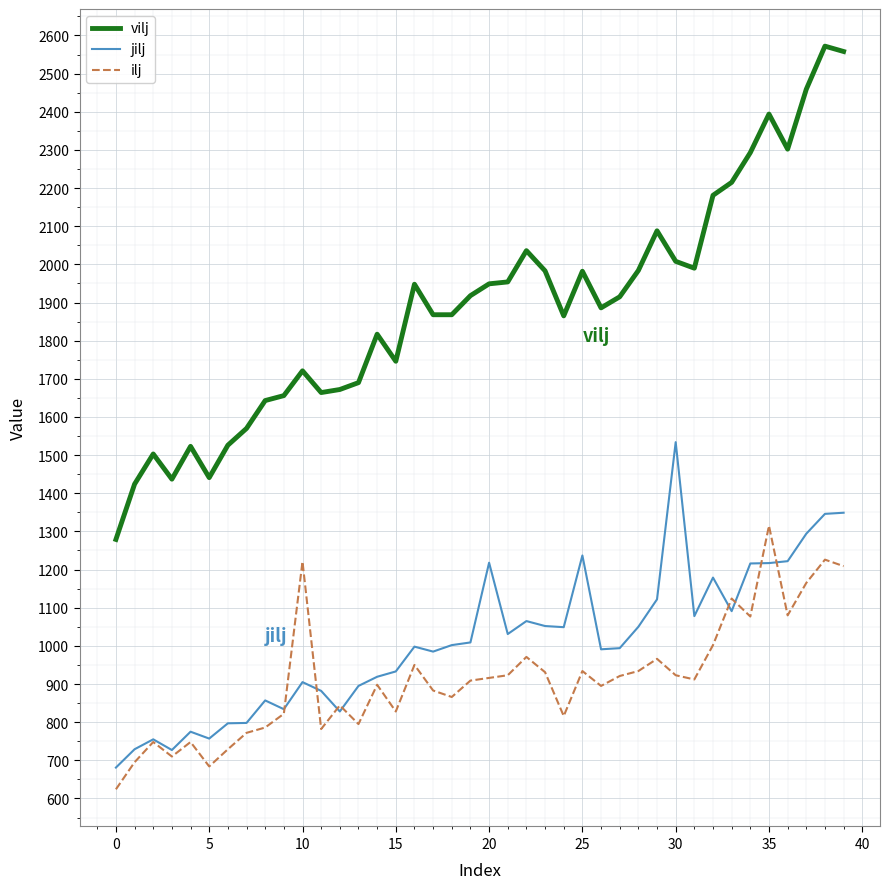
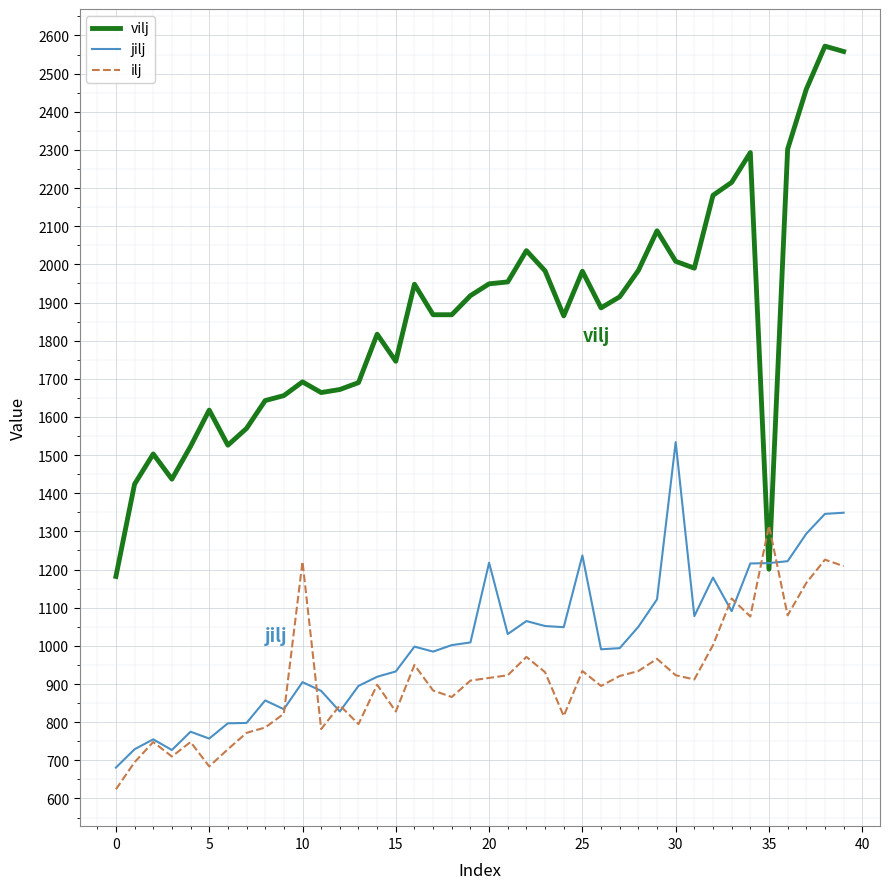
  {
    "vilj": {
-     "0": 1280,
-     "5": 1440,
-     "10": 1720,
+     "0": 1180,
+     "5": 1620,
+     "10": 1690,
      "15": 1750,
      "20": 1950,
      "25": 1980,
      "30": 2010,
-     "35": 2390
+     "35": 1200
    },
    "jilj": {
      "0": 680,
      "5": 760,
      "10": 910,
      "15": 930,
      "20": 1220,
      "25": 1240,
      "30": 1530,
      "35": 1220
    },
    "ilj": {
      "0": 620,
      "5": 680,
      "10": 1220,
      "15": 830,
      "20": 920,
      "25": 930,
      "30": 920,
      "35": 1320
    }
  }
